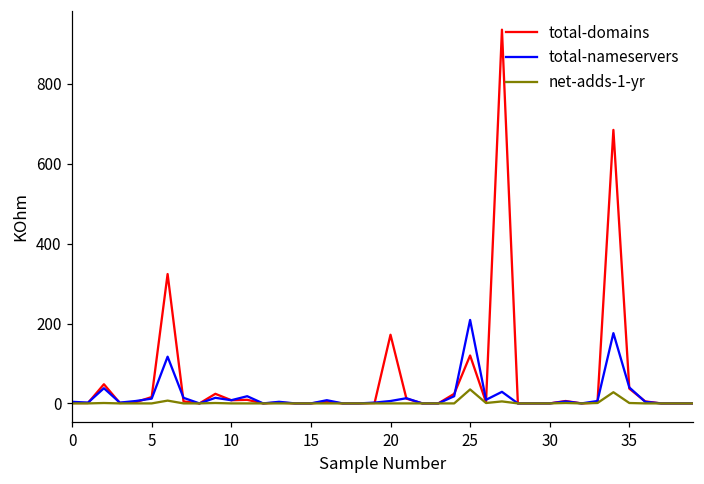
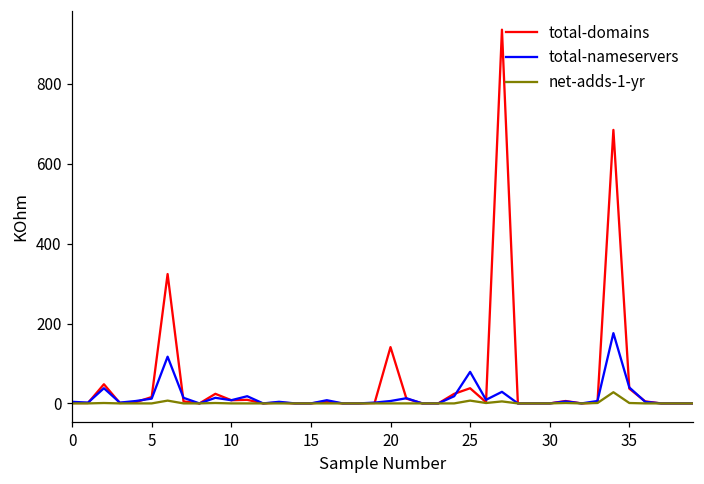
  {
    "total-domains": {
-     "20": 170,
-     "25": 120
+     "20": 140,
+     "25": 40
    },
    "total-nameservers": {
-     "25": 210
+     "25": 80
    },
    "net-adds-1-yr": {
      "5": 0,
      "10": 0,
-     "25": 40,
+     "25": 10,
      "35": 0
    }
  }
